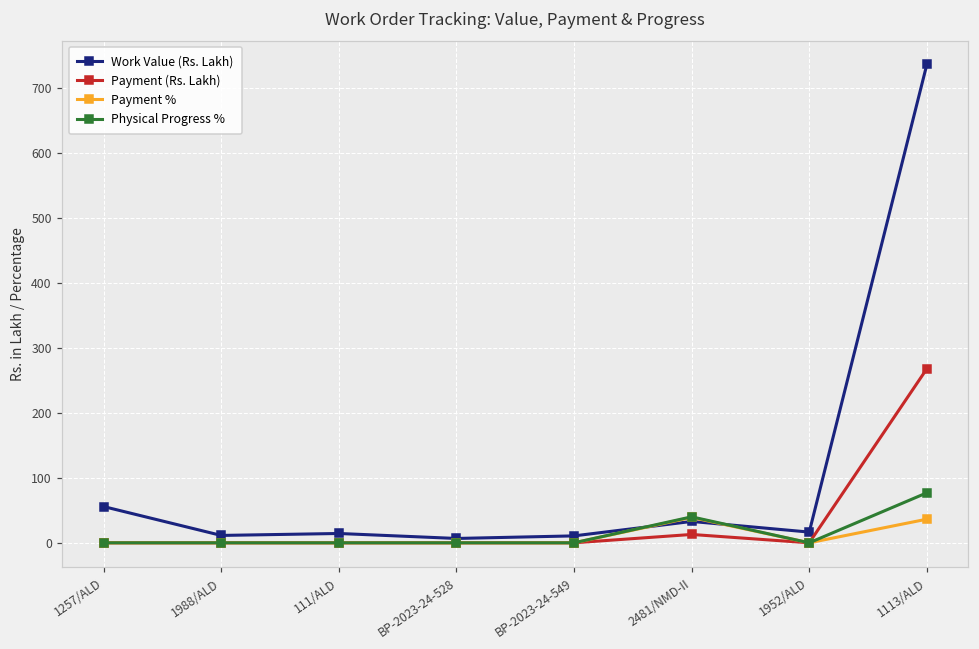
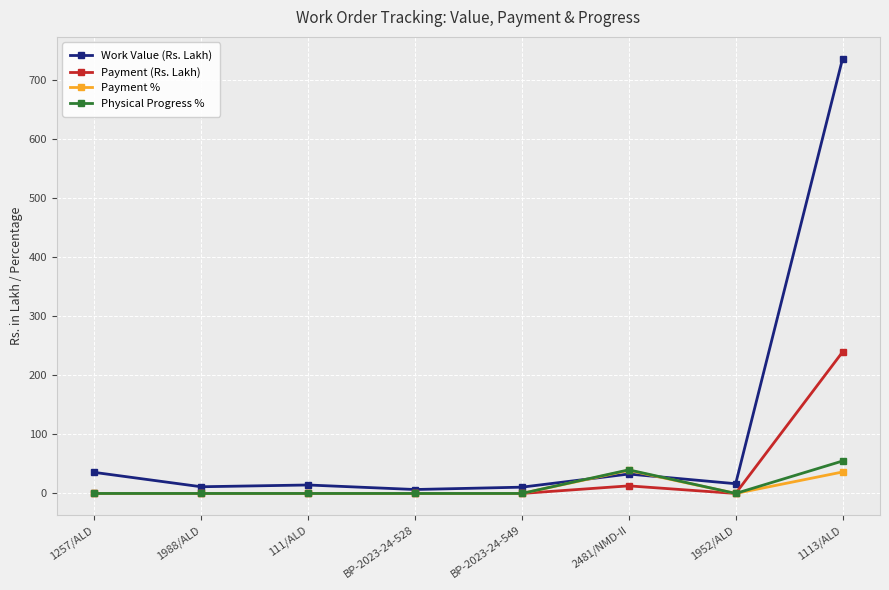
  {
    "Work Value (Rs. Lakh)": {
-     "1257/ALD": 60,
+     "1257/ALD": 40,
      "1988/ALD": 10,
      "111/ALD": 10,
      "BP-2023-24-528": 10,
      "BP-2023-24-549": 10,
      "2481/NMD-II": 30,
      "1952/ALD": 20,
      "1113/ALD": 740
    },
    "Payment (Rs. Lakh)": {
      "2481/NMD-II": 10,
-     "1113/ALD": 270
+     "1113/ALD": 240
    },
    "Payment %": {
      "1113/ALD": 40
    },
    "Physical Progress %": {
-     "1113/ALD": 80
+     "1113/ALD": 60
    }
  }
